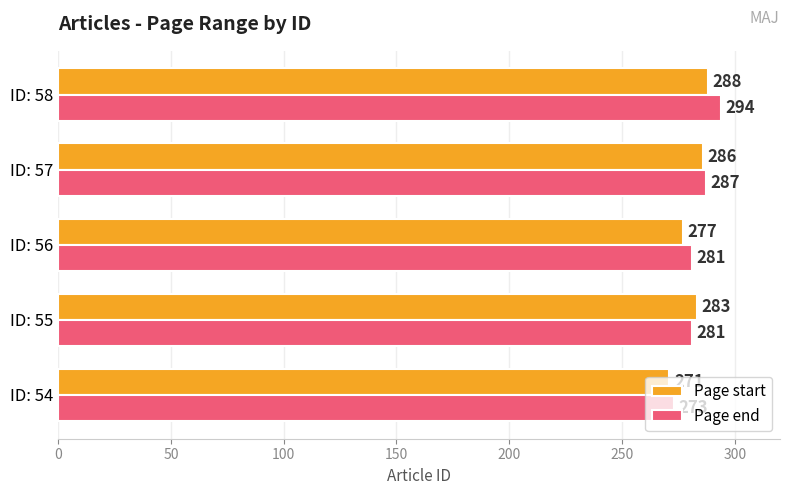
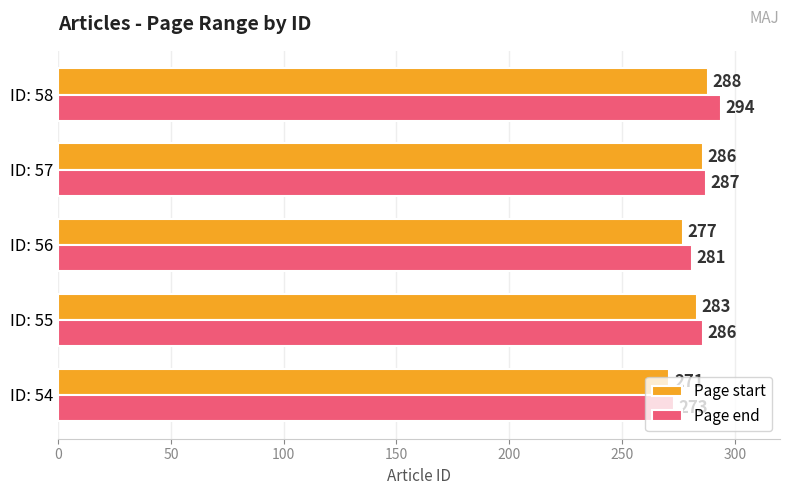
  {
    "Page start": {
      "ID: 58": 288,
      "ID: 57": 286,
      "ID: 56": 277,
      "ID: 55": 283
    },
    "Page end": {
      "ID: 58": 294,
      "ID: 57": 287,
      "ID: 56": 281,
-     "ID: 55": 281
+     "ID: 55": 286
    }
  }
